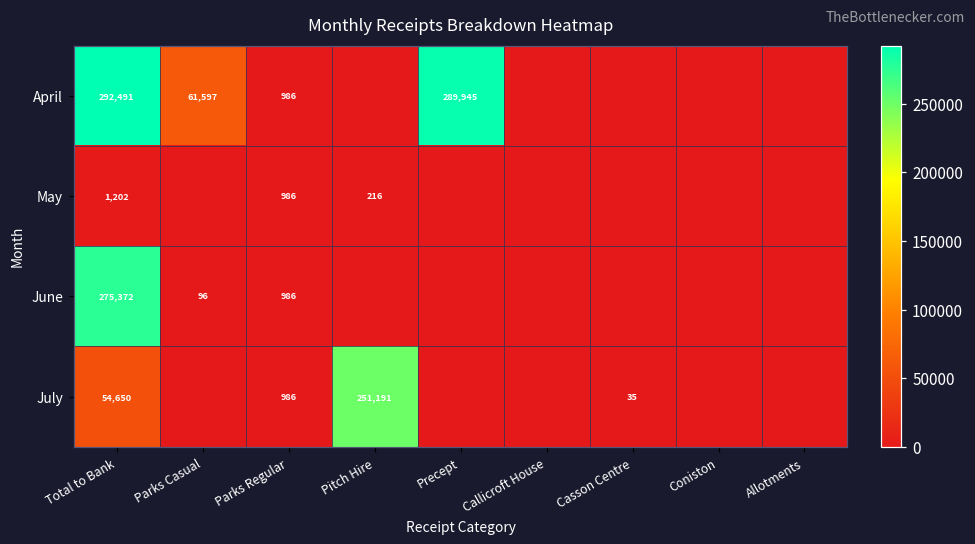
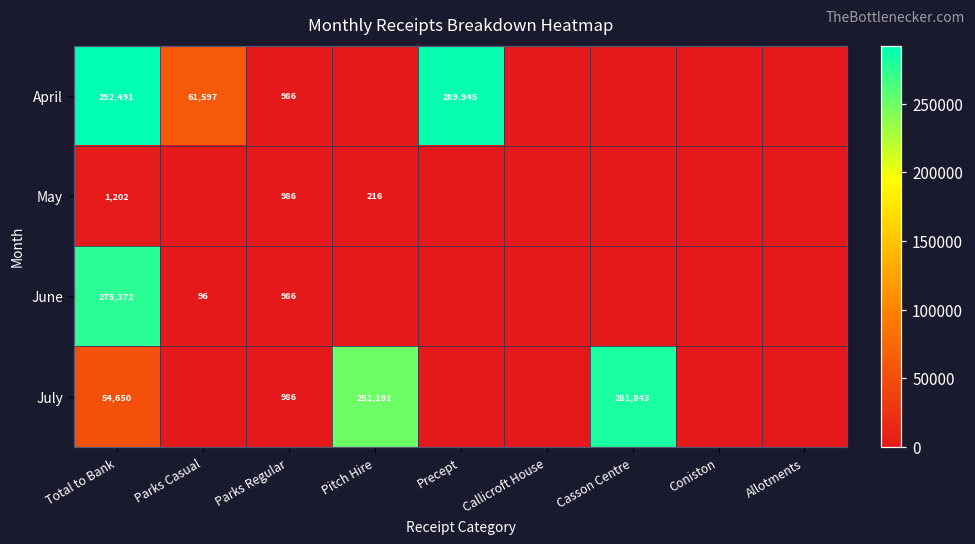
  {
    "April": {
      "Total to Bank": "292,491",
      "Parks Casual": "61,597",
      "Parks Regular": "986",
      "Precept": "289,945"
    },
    "May": {
      "Total to Bank": "1,202",
      "Parks Regular": "986",
      "Pitch Hire": "216"
    },
    "June": {
      "Total to Bank": "275,372",
      "Parks Casual": "96",
      "Parks Regular": "986"
    },
    "July": {
      "Total to Bank": "54,650",
      "Parks Regular": "986",
      "Pitch Hire": "251,191",
-     "Casson Centre": "35"
+     "Casson Centre": "281,843"
    }
  }
